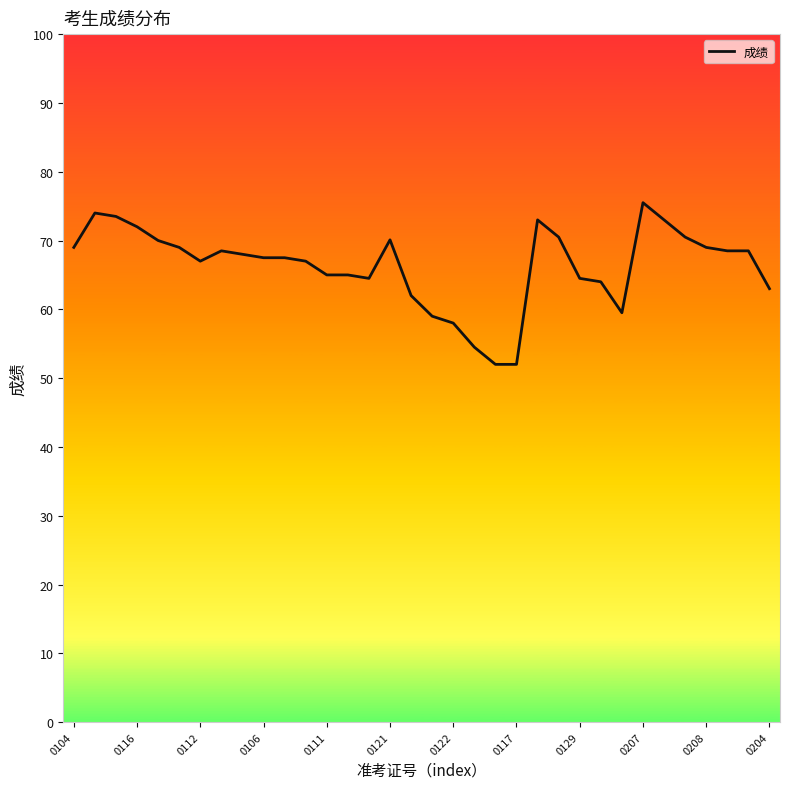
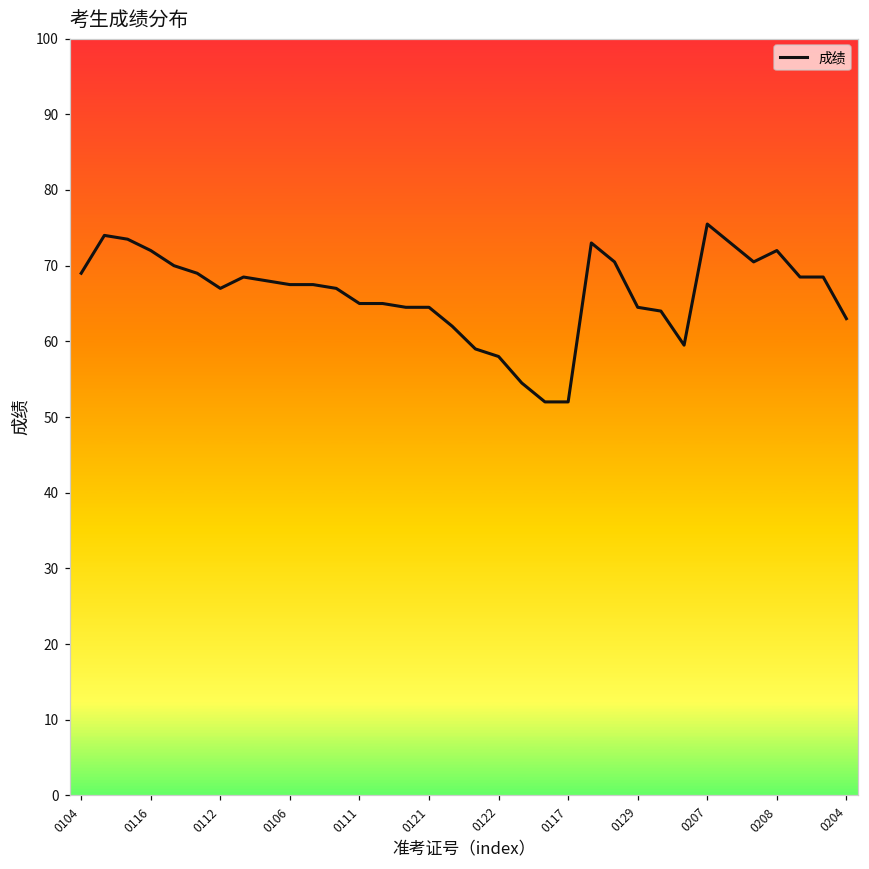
  {
    "0104": 69,
    "0116": 72,
    "0112": 67,
    "0106": 68,
    "0111": 65,
-   "0121": 70,
+   "0121": 65,
    "0122": 58,
    "0117": 52,
    "0129": 65,
    "0207": 76,
-   "0208": 69,
+   "0208": 72,
    "0204": 63
  }
